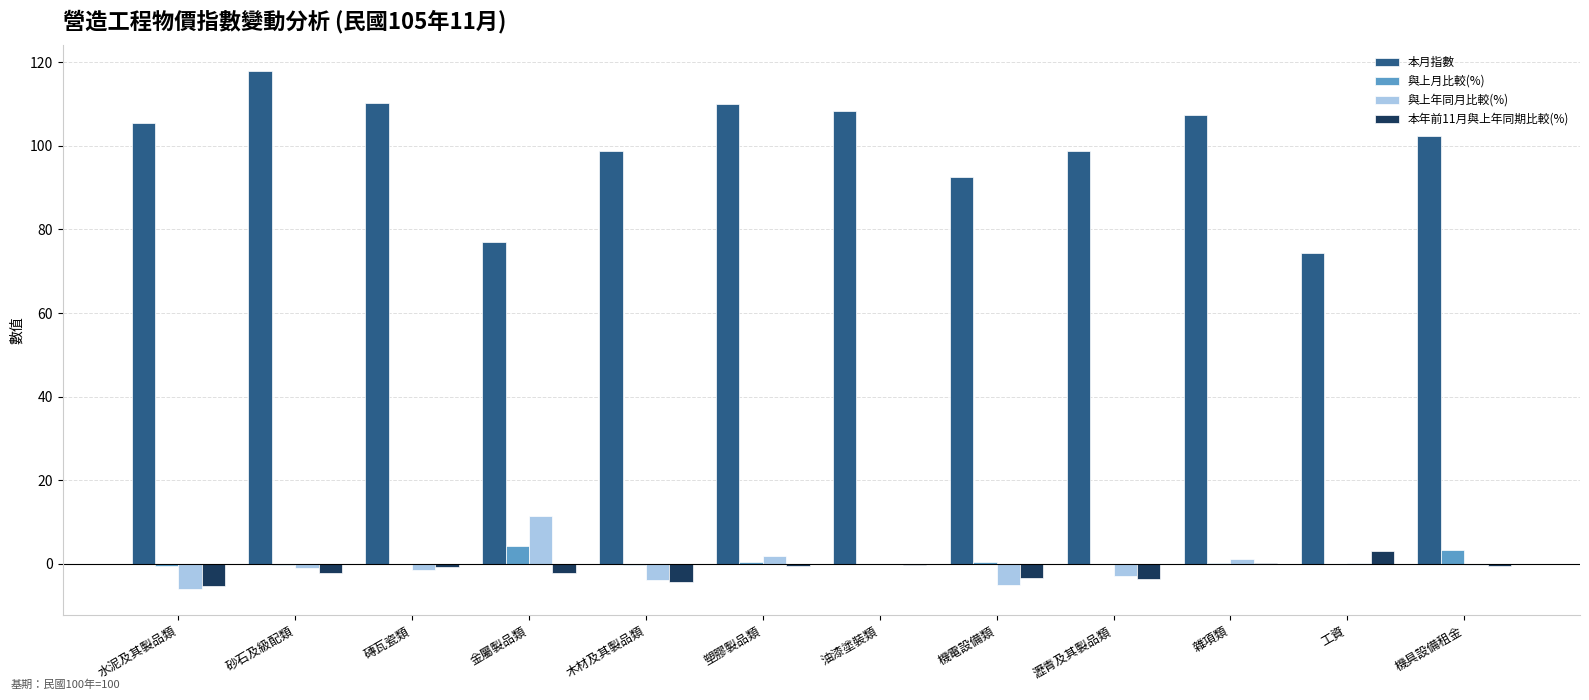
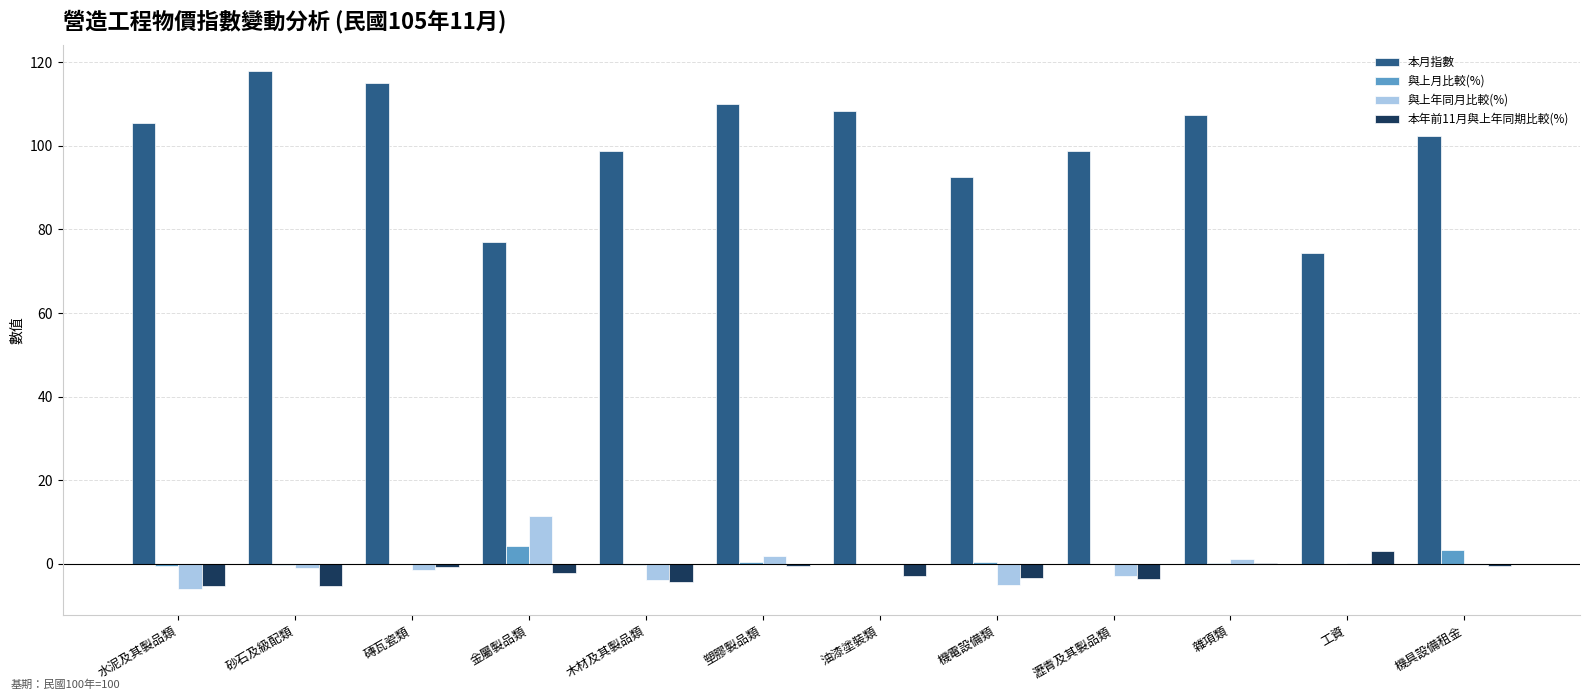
  {
    "本月指數": {
      "水泥及其製品類": 105,
      "砂石及級配類": 118,
-     "磚瓦瓷類": 110,
+     "磚瓦瓷類": 115,
      "金屬製品類": 77,
      "木材及其製品類": 99,
      "塑膠製品類": 110,
      "油漆塗裝類": 108,
      "機電設備類": 93,
      "瀝青及其製品類": 99,
      "雜項類": 107,
      "工資": 74,
      "機具設備租金": 102
    },
    "與上月比較(%)": {
      "磚瓦瓷類": 0,
      "金屬製品類": 4,
      "油漆塗裝類": 0,
      "瀝青及其製品類": 0,
      "機具設備租金": 3
    },
    "與上年同月比較(%)": {
      "水泥及其製品類": -6,
      "砂石及級配類": -1,
      "磚瓦瓷類": -1,
      "金屬製品類": 11,
      "木材及其製品類": -4,
      "塑膠製品類": 2,
      "機電設備類": -5,
      "瀝青及其製品類": -3,
      "雜項類": 1
    },
    "本年前11月與上年同期比較(%)": {
      "水泥及其製品類": -5,
-     "砂石及級配類": -2,
+     "砂石及級配類": -5,
      "磚瓦瓷類": -1,
      "金屬製品類": -2,
      "木材及其製品類": -4,
-     "油漆塗裝類": 0,
+     "油漆塗裝類": -3,
      "機電設備類": -3,
      "瀝青及其製品類": -4,
      "工資": 3
    }
  }
